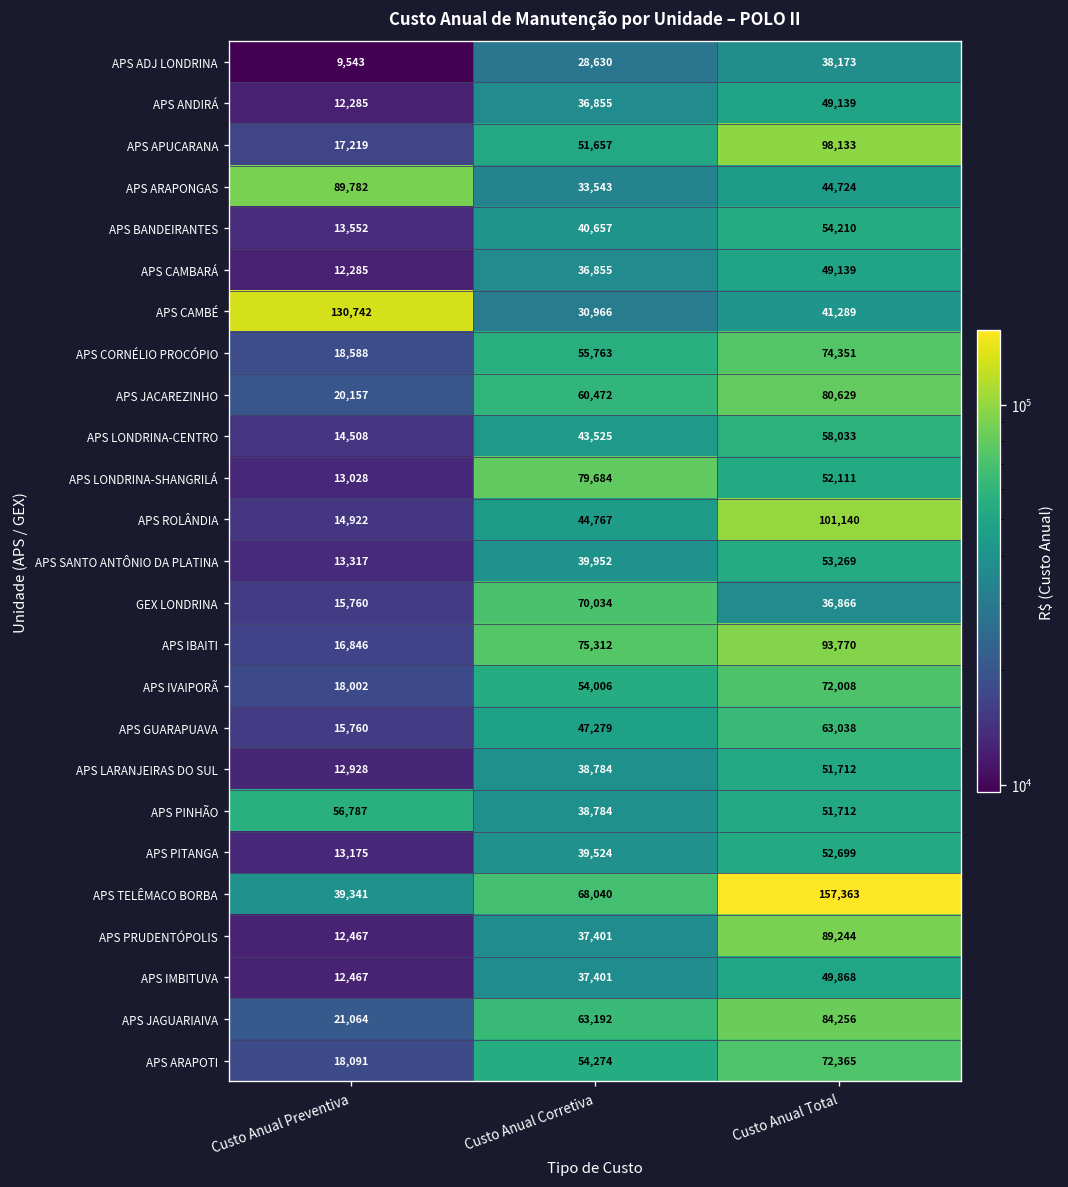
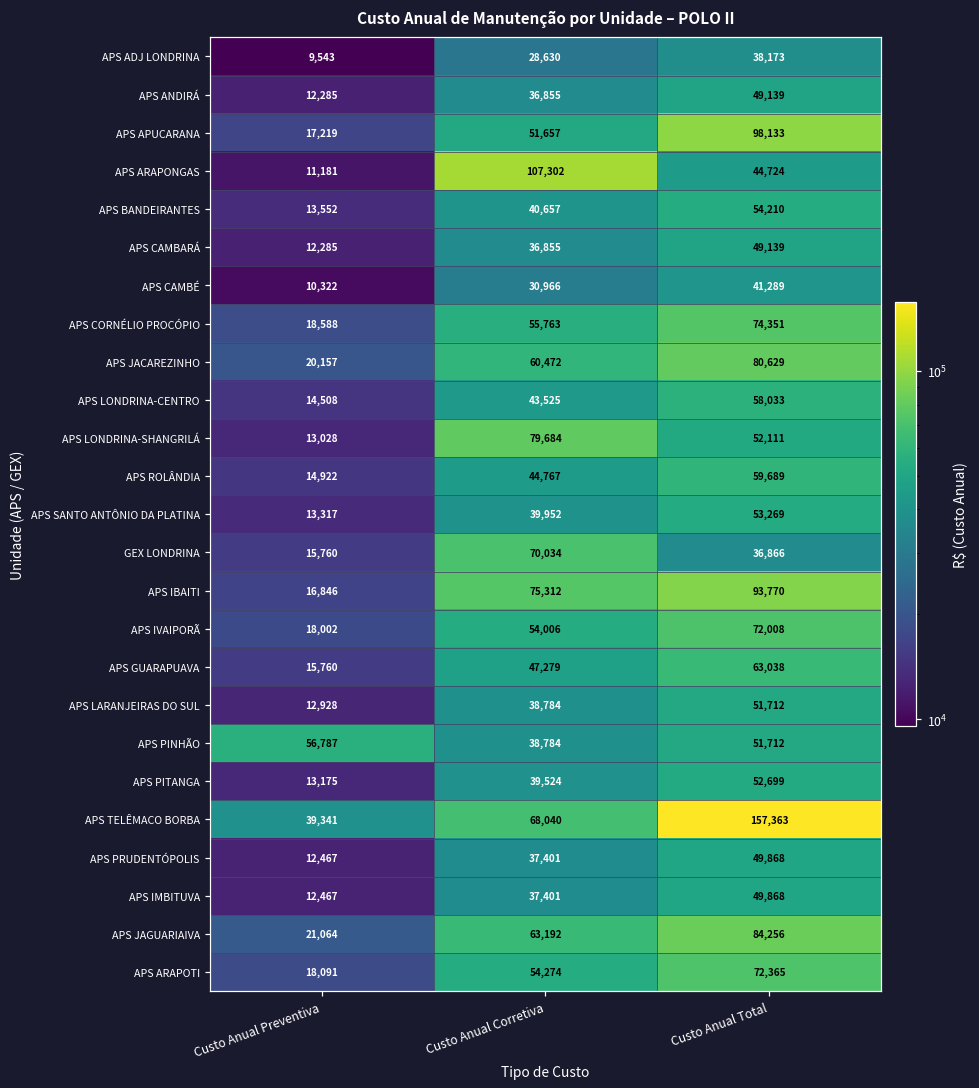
  {
    "APS ADJ LONDRINA": {
      "Custo Anual Preventiva": "9,543",
      "Custo Anual Corretiva": "28,630",
      "Custo Anual Total": "38,173"
    },
    "APS ANDIRÁ": {
      "Custo Anual Preventiva": "12,285",
      "Custo Anual Corretiva": "36,855",
      "Custo Anual Total": "49,139"
    },
    "APS APUCARANA": {
      "Custo Anual Preventiva": "17,219",
      "Custo Anual Corretiva": "51,657",
      "Custo Anual Total": "98,133"
    },
    "APS ARAPONGAS": {
-     "Custo Anual Preventiva": "89,782",
-     "Custo Anual Corretiva": "33,543",
+     "Custo Anual Preventiva": "11,181",
+     "Custo Anual Corretiva": "107,302",
      "Custo Anual Total": "44,724"
    },
    "APS BANDEIRANTES": {
      "Custo Anual Preventiva": "13,552",
      "Custo Anual Corretiva": "40,657",
      "Custo Anual Total": "54,210"
    },
    "APS CAMBARÁ": {
      "Custo Anual Preventiva": "12,285",
      "Custo Anual Corretiva": "36,855",
      "Custo Anual Total": "49,139"
    },
    "APS CAMBÉ": {
-     "Custo Anual Preventiva": "130,742",
+     "Custo Anual Preventiva": "10,322",
      "Custo Anual Corretiva": "30,966",
      "Custo Anual Total": "41,289"
    },
    "APS CORNÉLIO PROCÓPIO": {
      "Custo Anual Preventiva": "18,588",
      "Custo Anual Corretiva": "55,763",
      "Custo Anual Total": "74,351"
    },
    "APS JACAREZINHO": {
      "Custo Anual Preventiva": "20,157",
      "Custo Anual Corretiva": "60,472",
      "Custo Anual Total": "80,629"
    },
    "APS LONDRINA-CENTRO": {
      "Custo Anual Preventiva": "14,508",
      "Custo Anual Corretiva": "43,525",
      "Custo Anual Total": "58,033"
    },
    "APS LONDRINA-SHANGRILÁ": {
      "Custo Anual Preventiva": "13,028",
      "Custo Anual Corretiva": "79,684",
      "Custo Anual Total": "52,111"
    },
    "APS ROLÂNDIA": {
      "Custo Anual Preventiva": "14,922",
      "Custo Anual Corretiva": "44,767",
-     "Custo Anual Total": "101,140"
+     "Custo Anual Total": "59,689"
    },
    "APS SANTO ANTÔNIO DA PLATINA": {
      "Custo Anual Preventiva": "13,317",
      "Custo Anual Corretiva": "39,952",
      "Custo Anual Total": "53,269"
    },
    "GEX LONDRINA": {
      "Custo Anual Preventiva": "15,760",
      "Custo Anual Corretiva": "70,034",
      "Custo Anual Total": "36,866"
    },
    "APS IBAITI": {
      "Custo Anual Preventiva": "16,846",
      "Custo Anual Corretiva": "75,312",
      "Custo Anual Total": "93,770"
    },
    "APS IVAIPORÃ": {
      "Custo Anual Preventiva": "18,002",
      "Custo Anual Corretiva": "54,006",
      "Custo Anual Total": "72,008"
    },
    "APS GUARAPUAVA": {
      "Custo Anual Preventiva": "15,760",
      "Custo Anual Corretiva": "47,279",
      "Custo Anual Total": "63,038"
    },
    "APS LARANJEIRAS DO SUL": {
      "Custo Anual Preventiva": "12,928",
      "Custo Anual Corretiva": "38,784",
      "Custo Anual Total": "51,712"
    },
    "APS PINHÃO": {
      "Custo Anual Preventiva": "56,787",
      "Custo Anual Corretiva": "38,784",
      "Custo Anual Total": "51,712"
    },
    "APS PITANGA": {
      "Custo Anual Preventiva": "13,175",
      "Custo Anual Corretiva": "39,524",
      "Custo Anual Total": "52,699"
    },
    "APS TELÊMACO BORBA": {
      "Custo Anual Preventiva": "39,341",
      "Custo Anual Corretiva": "68,040",
      "Custo Anual Total": "157,363"
    },
    "APS PRUDENTÓPOLIS": {
      "Custo Anual Preventiva": "12,467",
      "Custo Anual Corretiva": "37,401",
-     "Custo Anual Total": "89,244"
+     "Custo Anual Total": "49,868"
    },
    "APS IMBITUVA": {
      "Custo Anual Preventiva": "12,467",
      "Custo Anual Corretiva": "37,401",
      "Custo Anual Total": "49,868"
    },
    "APS JAGUARIAIVA": {
      "Custo Anual Preventiva": "21,064",
      "Custo Anual Corretiva": "63,192",
      "Custo Anual Total": "84,256"
    },
    "APS ARAPOTI": {
      "Custo Anual Preventiva": "18,091",
      "Custo Anual Corretiva": "54,274",
      "Custo Anual Total": "72,365"
    }
  }
